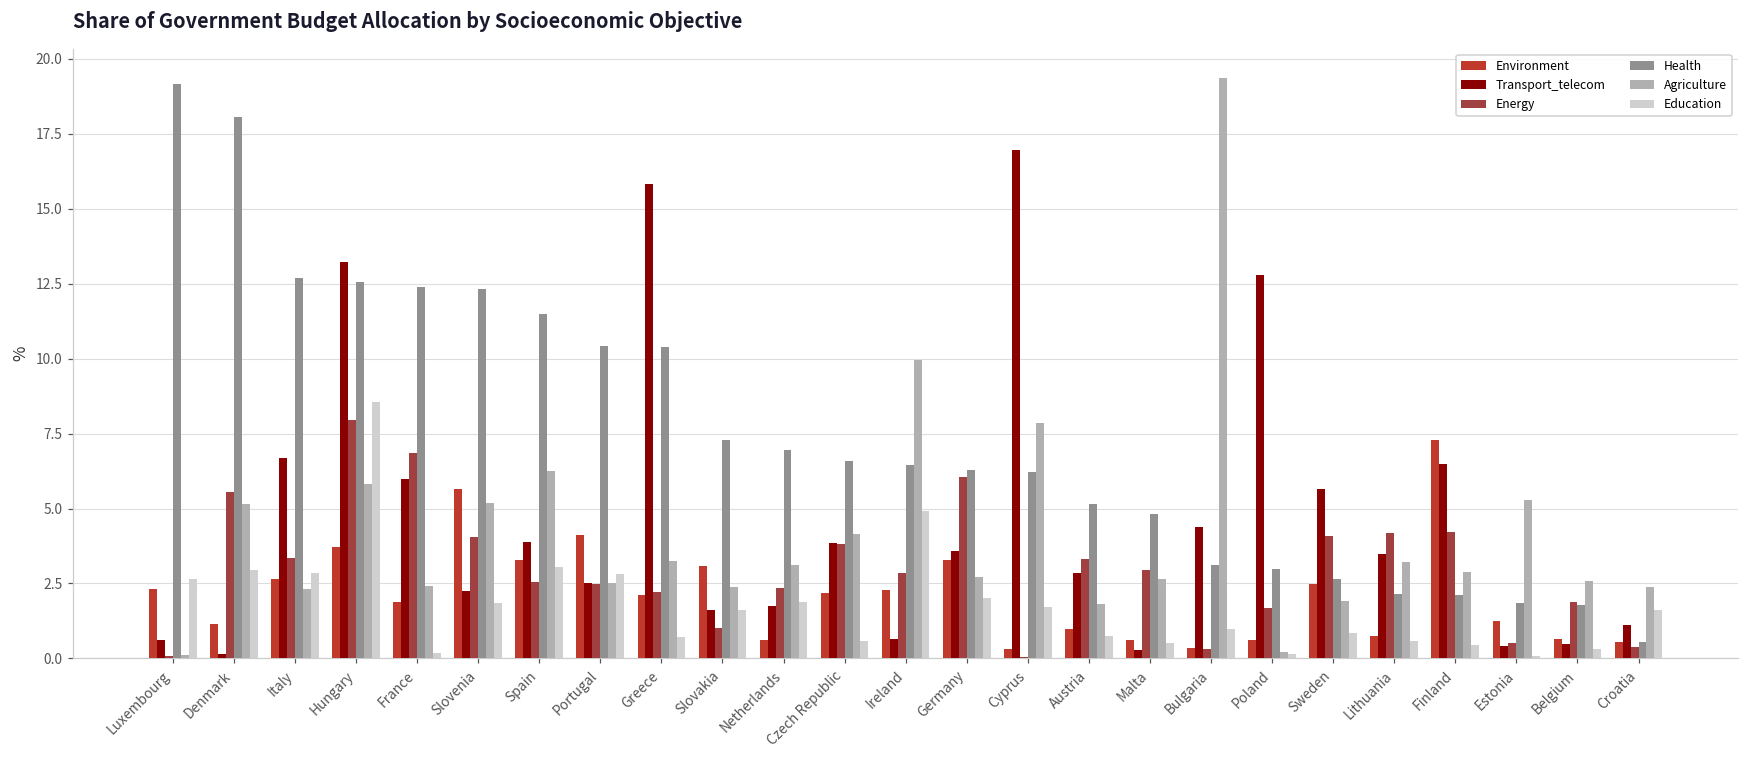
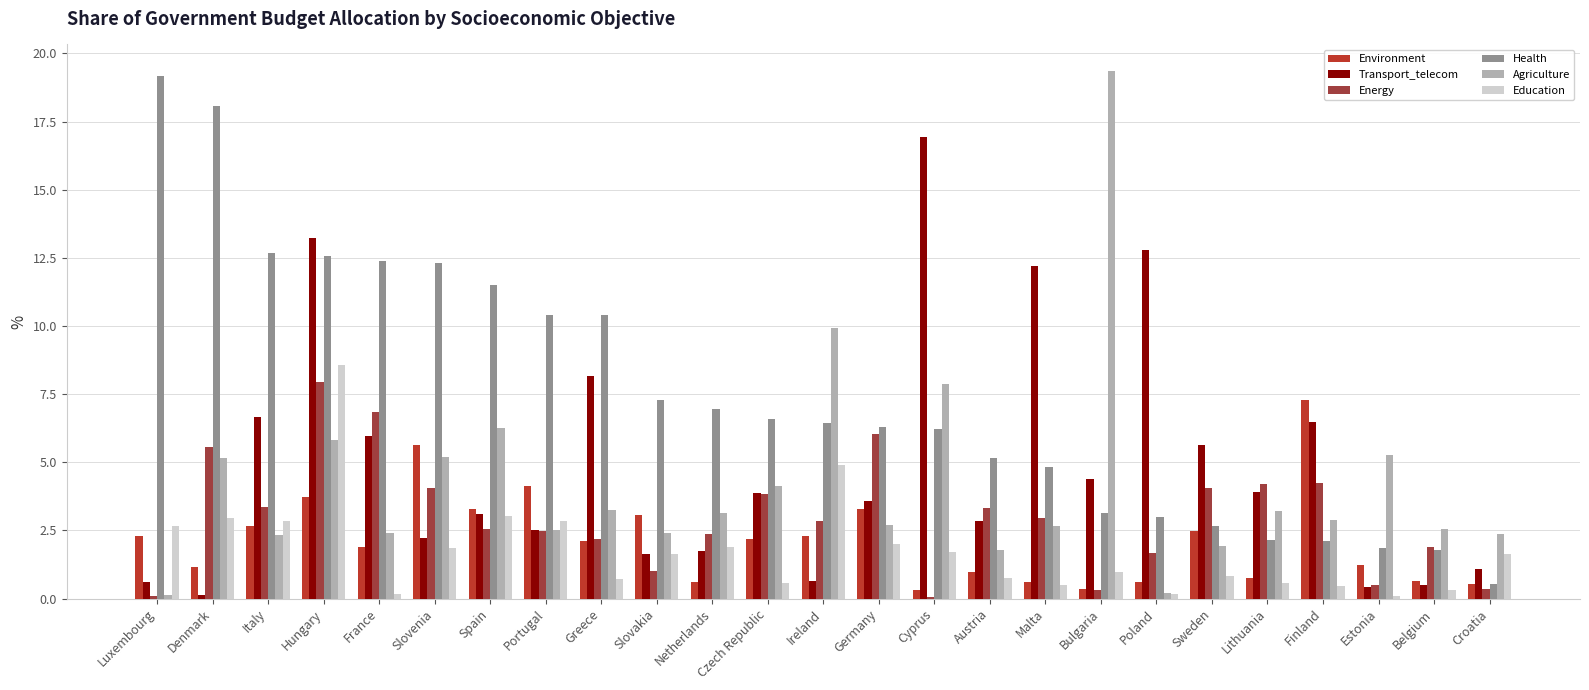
  {
    "Transport_telecom": {
      "Luxembourg": 0.6,
      "Denmark": 0.2,
      "Italy": 6.7,
      "Hungary": 13.2,
      "France": 6.0,
      "Slovenia": 2.2,
-     "Spain": 3.9,
+     "Spain": 3.1,
      "Portugal": 2.5,
-     "Greece": 15.8,
+     "Greece": 8.2,
      "Slovakia": 1.6,
      "Netherlands": 1.8,
      "Czech Republic": 3.9,
      "Ireland": 0.7,
      "Germany": 3.6,
      "Cyprus": 16.9,
      "Austria": 2.9,
-     "Malta": 0.3,
+     "Malta": 12.2,
      "Bulgaria": 4.4,
      "Poland": 12.8,
      "Sweden": 5.6,
-     "Lithuania": 3.5,
+     "Lithuania": 3.9,
      "Finland": 6.5,
      "Estonia": 0.4,
      "Belgium": 0.5,
      "Croatia": 1.1
    }
  }
